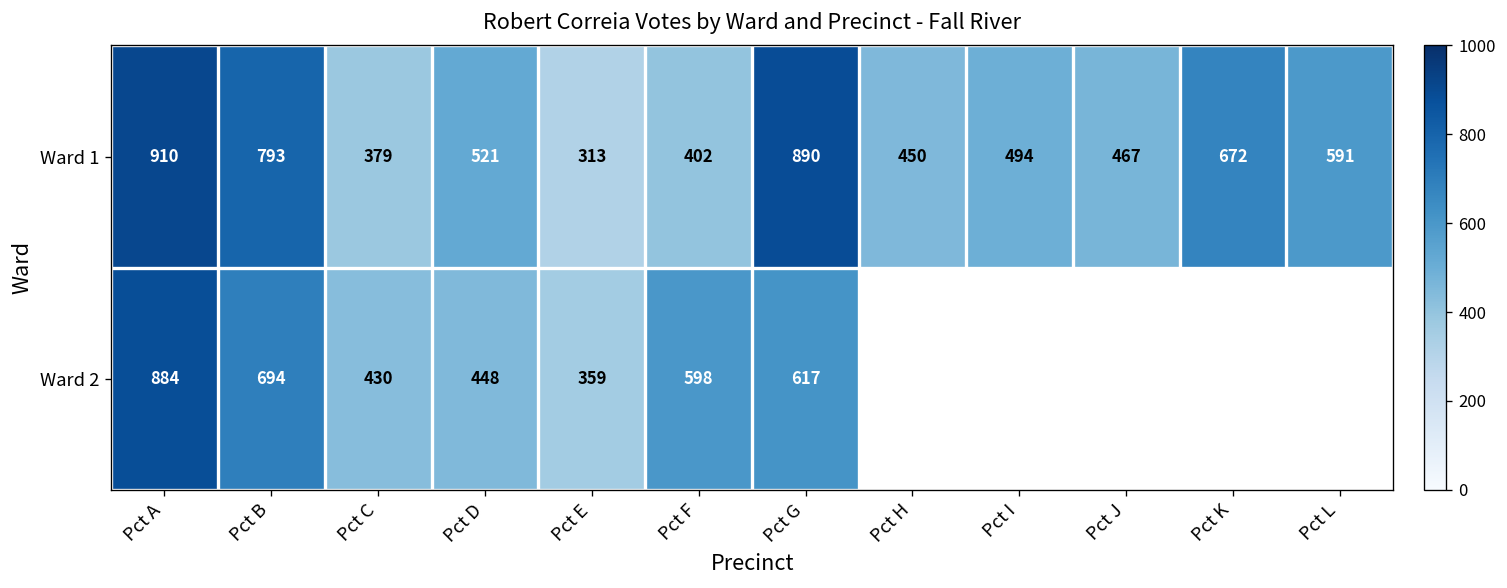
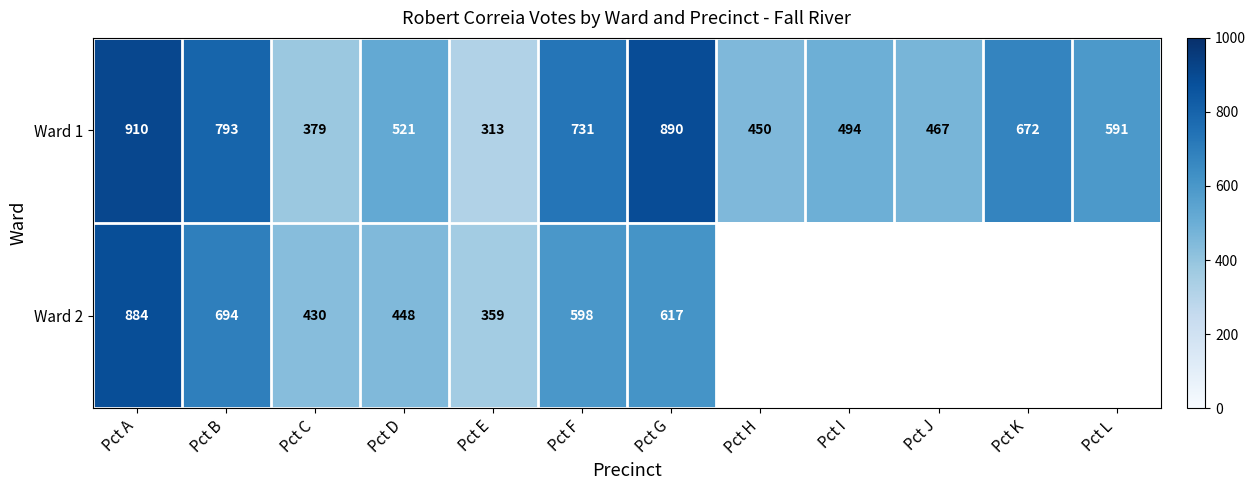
  {
    "Ward 1": {
      "Pct A": 910,
      "Pct B": 793,
      "Pct C": 379,
      "Pct D": 521,
      "Pct E": 313,
-     "Pct F": 402,
+     "Pct F": 731,
      "Pct G": 890,
      "Pct H": 450,
      "Pct I": 494,
      "Pct J": 467,
      "Pct K": 672,
      "Pct L": 591
    },
    "Ward 2": {
      "Pct A": 884,
      "Pct B": 694,
      "Pct C": 430,
      "Pct D": 448,
      "Pct E": 359,
      "Pct F": 598,
      "Pct G": 617
    }
  }
